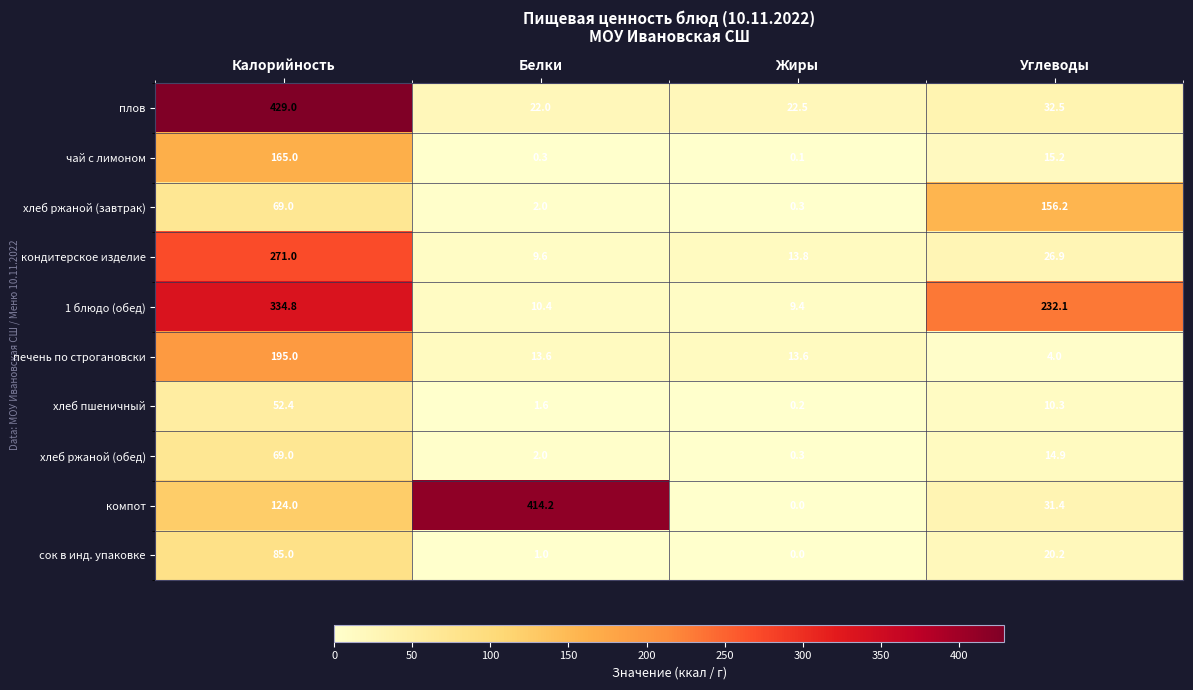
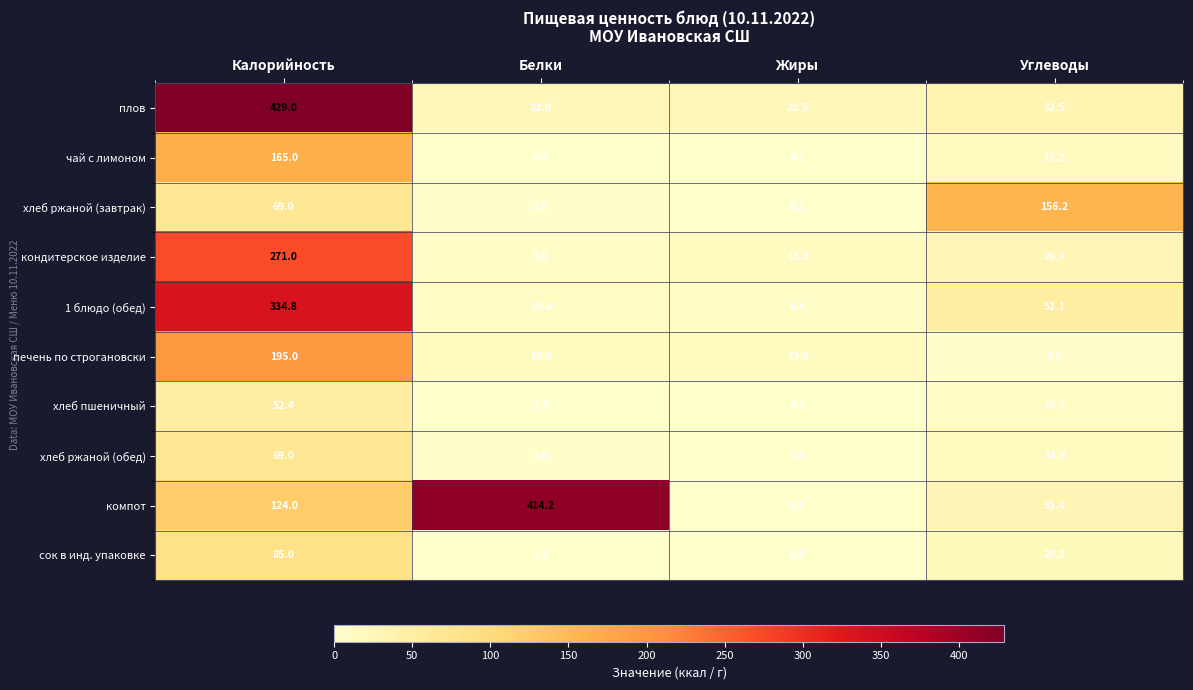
  {
    "плов": {
      "Калорийность": 429.0,
      "Белки": 22.0,
      "Жиры": 22.5,
      "Углеводы": 32.5
    },
    "чай с лимоном": {
      "Калорийность": 165.0,
      "Белки": 0.3,
      "Жиры": 0.1,
      "Углеводы": 15.2
    },
    "хлеб ржаной (завтрак)": {
      "Калорийность": 69.0,
      "Белки": 2.0,
      "Жиры": 0.3,
      "Углеводы": 156.2
    },
    "кондитерское изделие": {
      "Калорийность": 271.0,
      "Белки": 9.6,
      "Жиры": 13.8,
      "Углеводы": 26.9
    },
    "1 блюдо (обед)": {
      "Калорийность": 334.8,
      "Белки": 10.4,
      "Жиры": 9.4,
-     "Углеводы": 232.1
+     "Углеводы": 51.1
    },
    "печень по строгановски": {
      "Калорийность": 195.0,
      "Белки": 13.6,
      "Жиры": 13.6,
      "Углеводы": 4.0
    },
    "хлеб пшеничный": {
      "Калорийность": 52.4,
      "Белки": 1.6,
      "Жиры": 0.2,
      "Углеводы": 10.3
    },
    "хлеб ржаной (обед)": {
      "Калорийность": 69.0,
      "Белки": 2.0,
      "Жиры": 0.3,
      "Углеводы": 14.9
    },
    "компот": {
      "Калорийность": 124.0,
      "Белки": 414.2,
      "Жиры": 0.0,
      "Углеводы": 31.4
    },
    "сок в инд. упаковке": {
      "Калорийность": 85.0,
      "Белки": 1.0,
      "Жиры": 0.0,
      "Углеводы": 20.2
    }
  }
